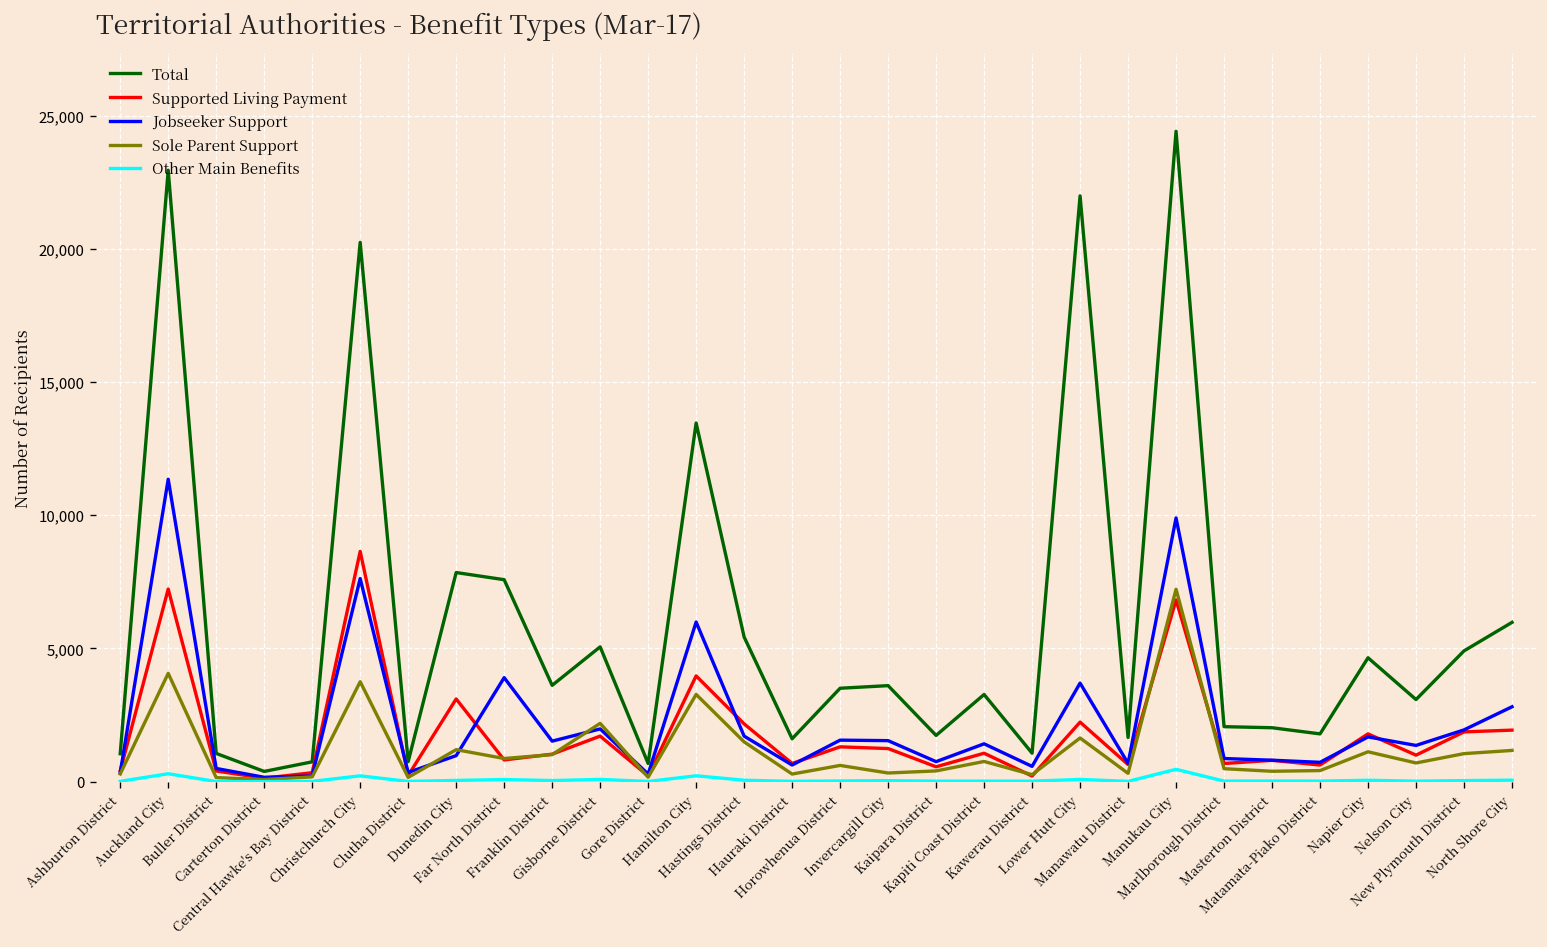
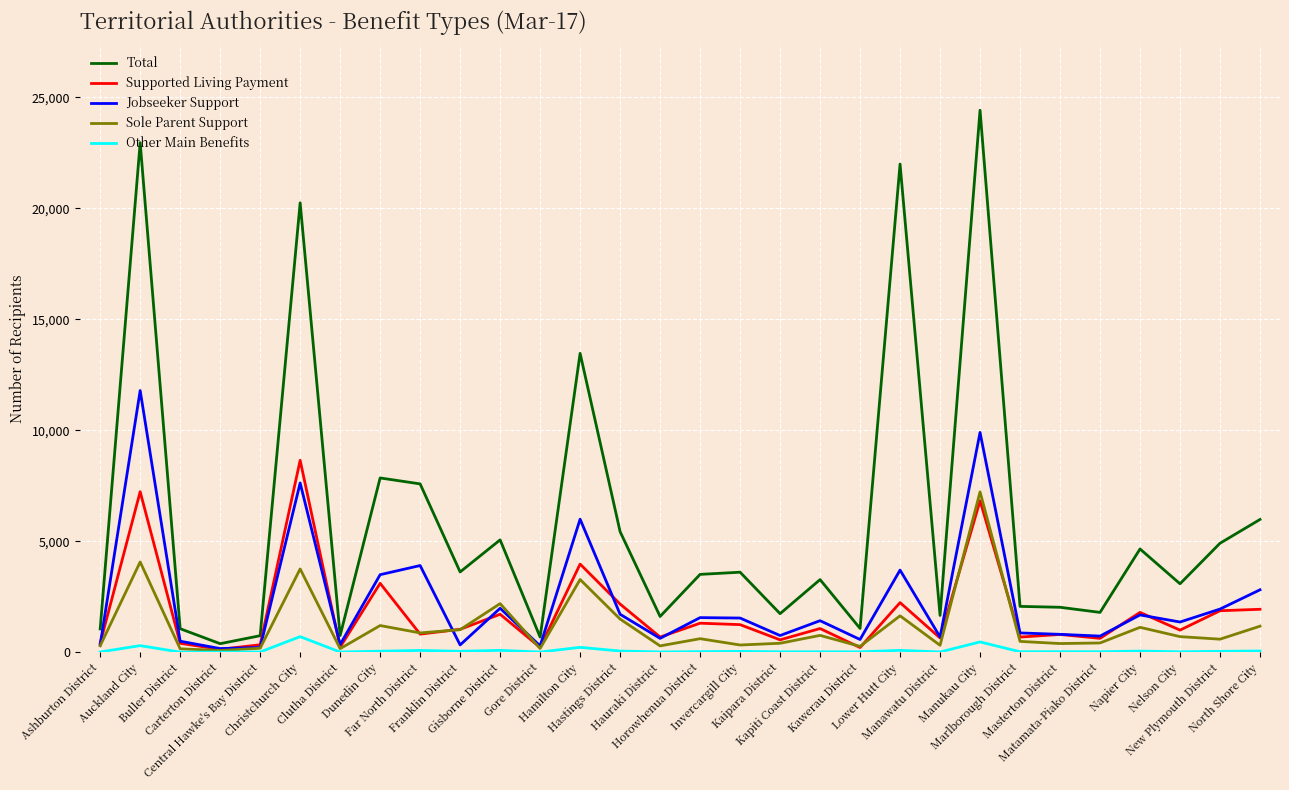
  {
    "Total": {
      "Ashburton District": "1,100",
      "Buller District": "1,100",
      "Carterton District": "400",
      "Central Hawke's Bay District": "700",
      "Christchurch City": "20,200",
      "Clutha District": "800",
      "Dunedin City": "7,900",
      "Far North District": "7,600",
      "Franklin District": "3,600",
      "Gisborne District": "5,100",
      "Gore District": "700",
      "Hamilton City": "13,500",
      "Hastings District": "5,400",
      "Hauraki District": "1,600",
      "Horowhenua District": "3,500",
      "Invercargill City": "3,600",
      "Kaipara District": "1,700",
      "Kapiti Coast District": "3,300",
      "Kawerau District": "1,100",
      "Lower Hutt City": "22,000",
      "Manawatu District": "1,700",
      "Manukau City": "24,400",
      "Marlborough District": "2,100",
      "Masterton District": "2,000",
      "Matamata-Piako District": "1,800",
      "Napier City": "4,700",
      "Nelson City": "3,100",
      "New Plymouth District": "4,900",
      "North Shore City": "6,000"
    },
    "Supported Living Payment": {
      "Auckland City": "7,200",
      "Central Hawke's Bay District": "300",
      "Christchurch City": "8,600",
      "Dunedin City": "3,100",
      "Gisborne District": "1,700",
      "Hamilton City": "4,000",
      "Hastings District": "2,200",
      "Horowhenua District": "1,300",
      "Invercargill City": "1,200",
      "Kaipara District": "600",
      "Kapiti Coast District": "1,100",
      "Lower Hutt City": "2,200",
      "Manukau City": "6,800",
      "Marlborough District": "700",
      "Nelson City": "1,000",
      "North Shore City": "1,900"
    },
    "Jobseeker Support": {
-     "Auckland City": "11,400",
+     "Auckland City": "11,800",
      "Christchurch City": "7,600",
      "Clutha District": "300",
-     "Dunedin City": "1,000",
+     "Dunedin City": "3,500",
      "Far North District": "3,900",
-     "Franklin District": "1,500",
+     "Franklin District": "300",
      "Gisborne District": "2,000",
      "Hamilton City": "6,000",
      "Hastings District": "1,700",
      "Horowhenua District": "1,600",
      "Invercargill City": "1,500",
      "Kaipara District": "800",
      "Kapiti Coast District": "1,400",
      "Kawerau District": "600",
      "Lower Hutt City": "3,700",
      "Manukau City": "9,900",
      "Marlborough District": "900",
      "Nelson City": "1,400",
      "North Shore City": "2,800"
    },
    "Sole Parent Support": {
      "Auckland City": "4,100",
      "Buller District": "200",
      "Christchurch City": "3,800",
      "Dunedin City": "1,200",
      "Gisborne District": "2,200",
      "Hamilton City": "3,300",
      "Hastings District": "1,500",
      "Hauraki District": "300",
      "Horowhenua District": "600",
      "Invercargill City": "300",
      "Kaipara District": "400",
      "Kapiti Coast District": "800",
      "Lower Hutt City": "1,600",
      "Manawatu District": "300",
      "Manukau City": "7,200",
      "Marlborough District": "500",
      "Masterton District": "400",
      "Matamata-Piako District": "400",
      "Napier City": "1,100",
      "Nelson City": "700",
-     "New Plymouth District": "1,100",
+     "New Plymouth District": "600",
      "North Shore City": "1,200"
    },
    "Other Main Benefits": {
      "Ashburton District": "0",
      "Auckland City": "300",
      "Buller District": "0",
      "Central Hawke's Bay District": "0",
-     "Christchurch City": "200",
+     "Christchurch City": "700",
      "Clutha District": "0",
      "Dunedin City": "0",
      "Far North District": "100",
      "Franklin District": "0",
      "Gisborne District": "100",
      "Gore District": "0",
      "Hamilton City": "200",
      "Hastings District": "100",
      "Hauraki District": "0",
      "Horowhenua District": "0",
      "Invercargill City": "0",
      "Kaipara District": "0",
      "Kapiti Coast District": "0",
      "Kawerau District": "0",
      "Lower Hutt City": "100",
      "Manawatu District": "0",
      "Manukau City": "500",
      "Marlborough District": "0",
      "Masterton District": "0",
      "Matamata-Piako District": "0",
      "Napier City": "100",
      "Nelson City": "0",
      "New Plymouth District": "0",
      "North Shore City": "100"
    }
  }
